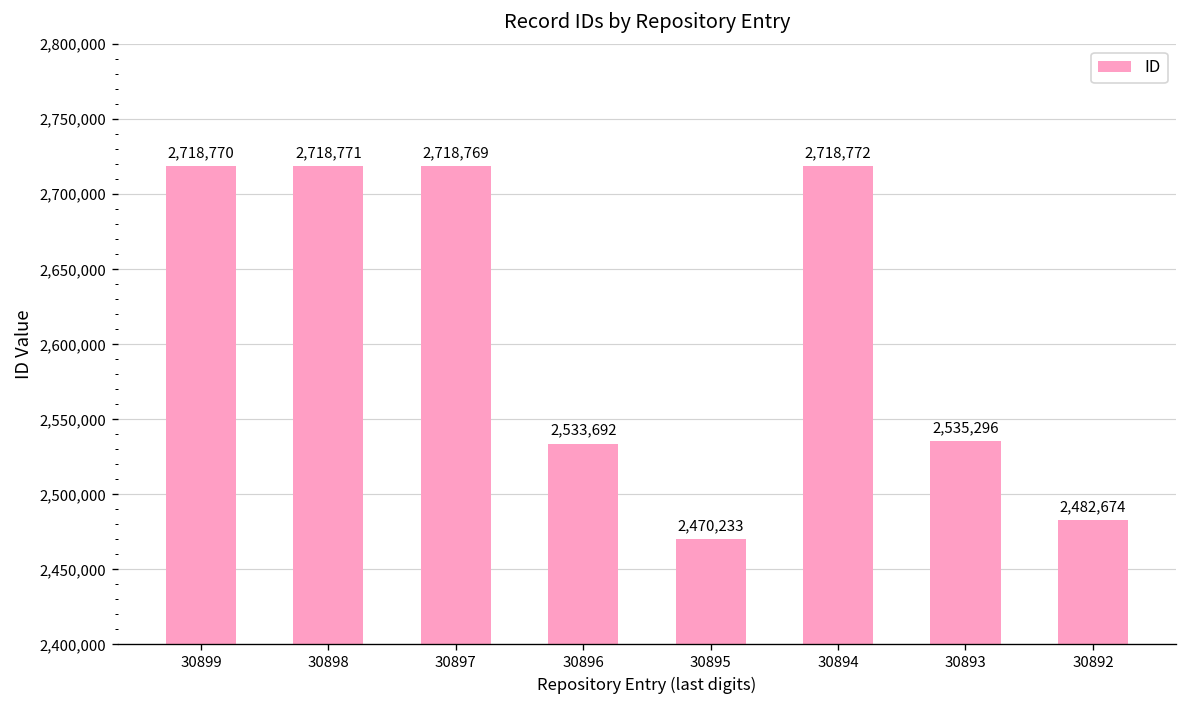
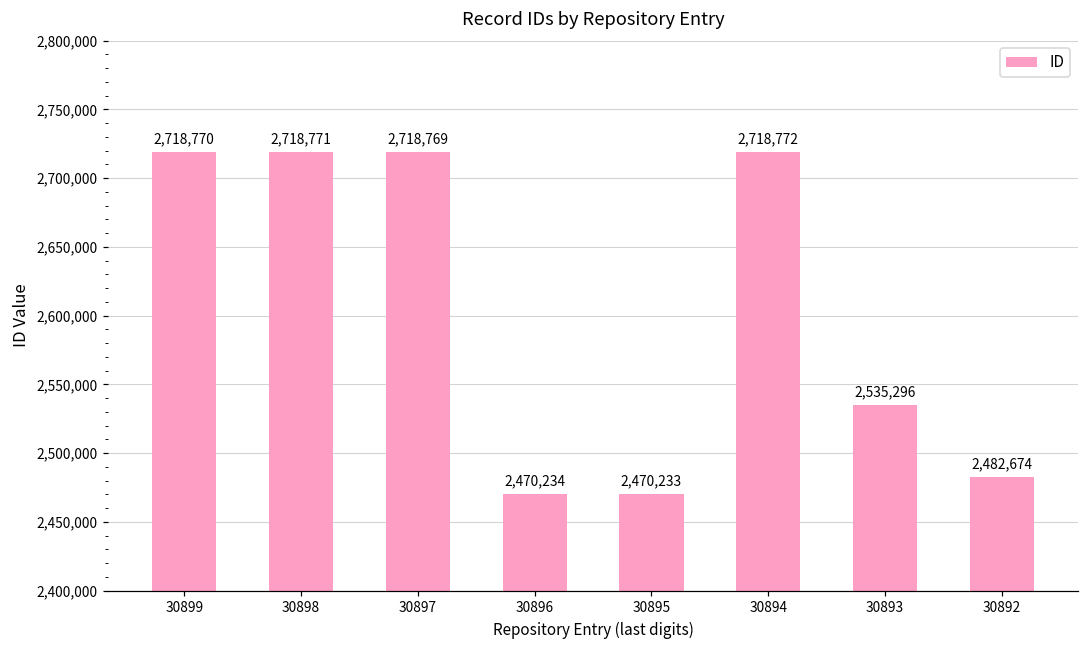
  {
    "30899": "2,718,770",
    "30898": "2,718,771",
    "30897": "2,718,769",
-   "30896": "2,533,692",
+   "30896": "2,470,234",
    "30895": "2,470,233",
    "30894": "2,718,772",
    "30893": "2,535,296",
    "30892": "2,482,674"
  }
